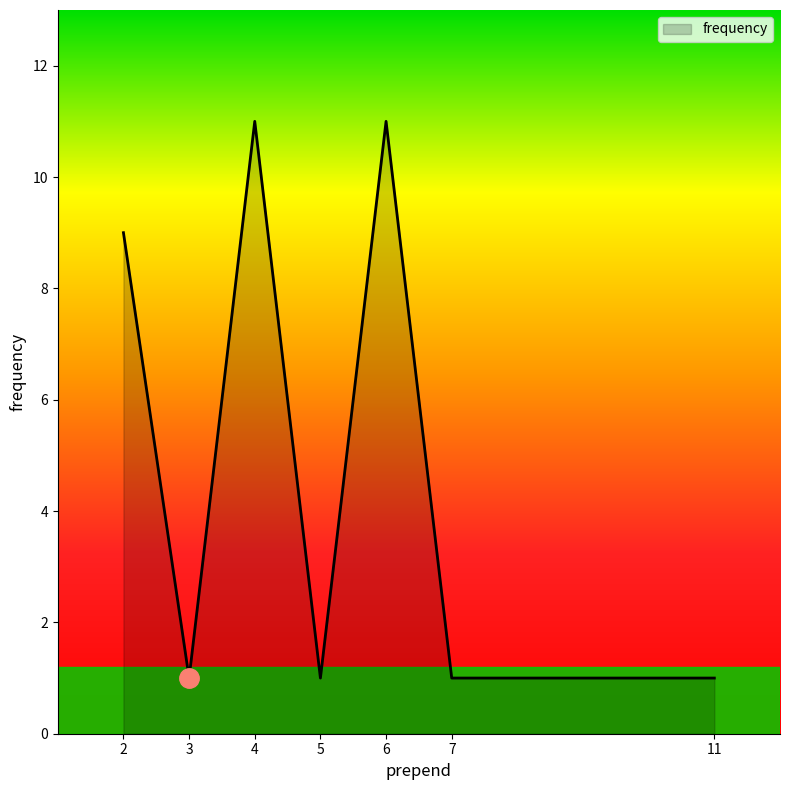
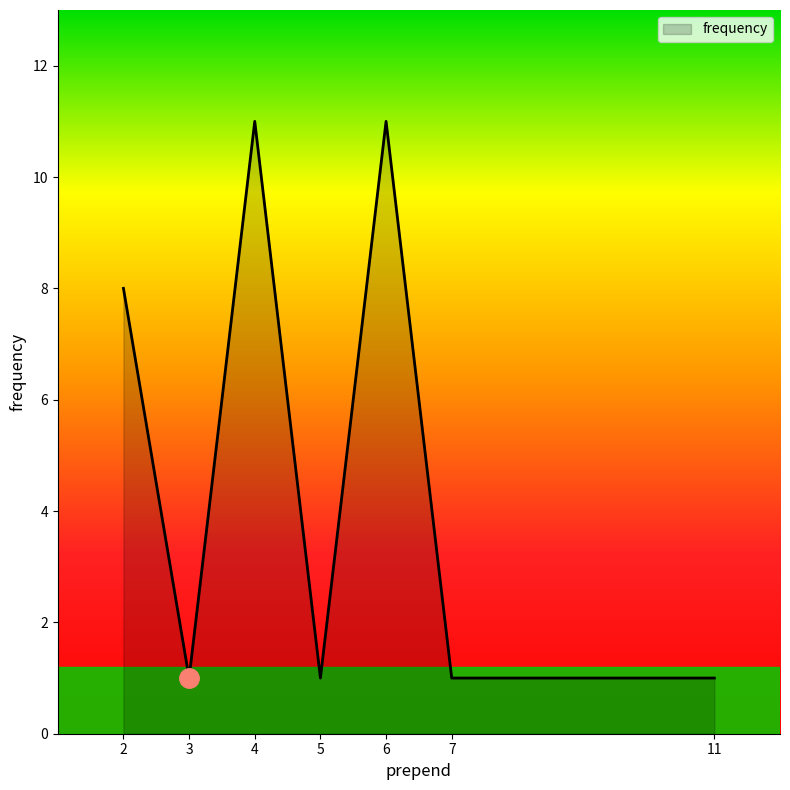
  {
    "frequency": {
-     "2": 9,
+     "2": 8,
      "4": 11,
      "6": 11
    }
  }
